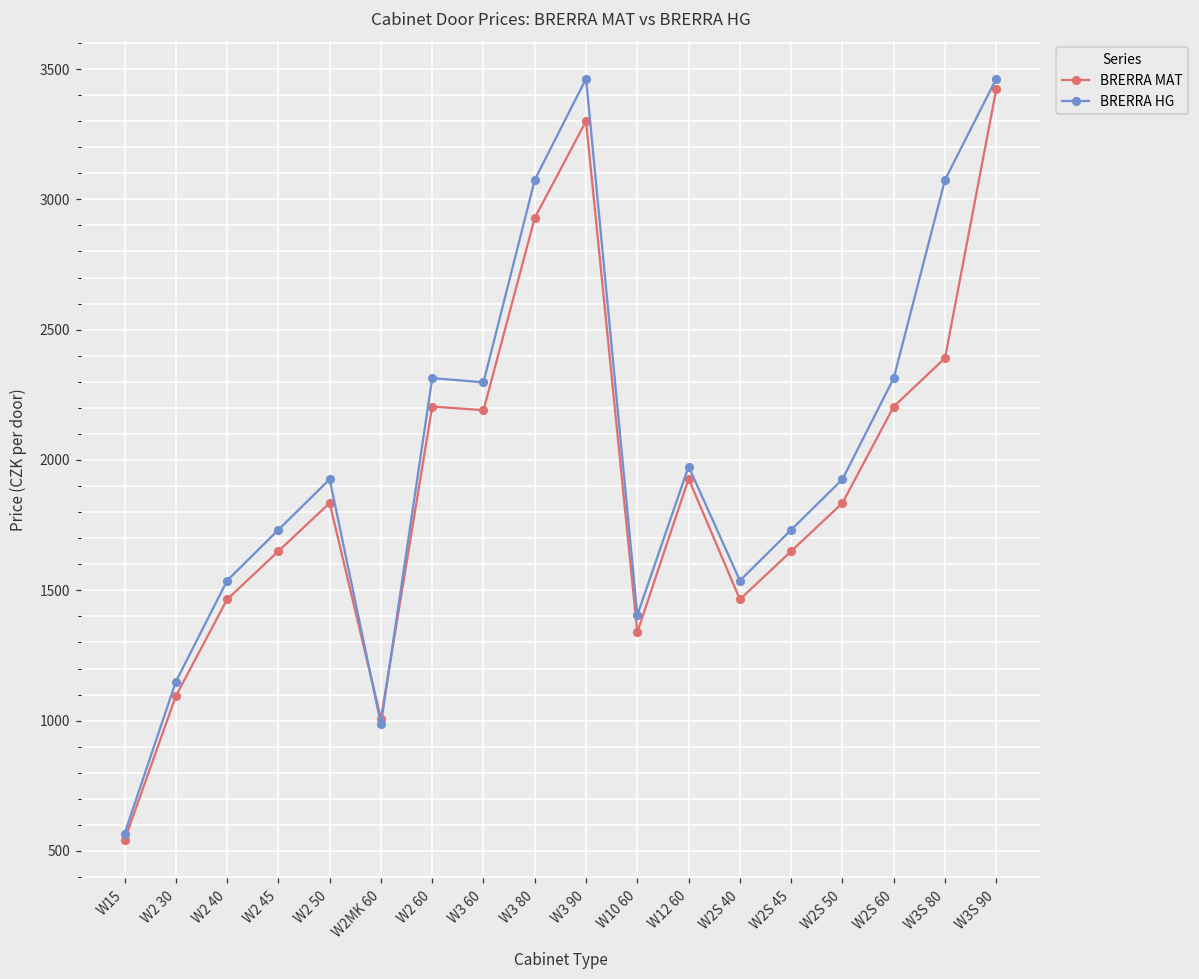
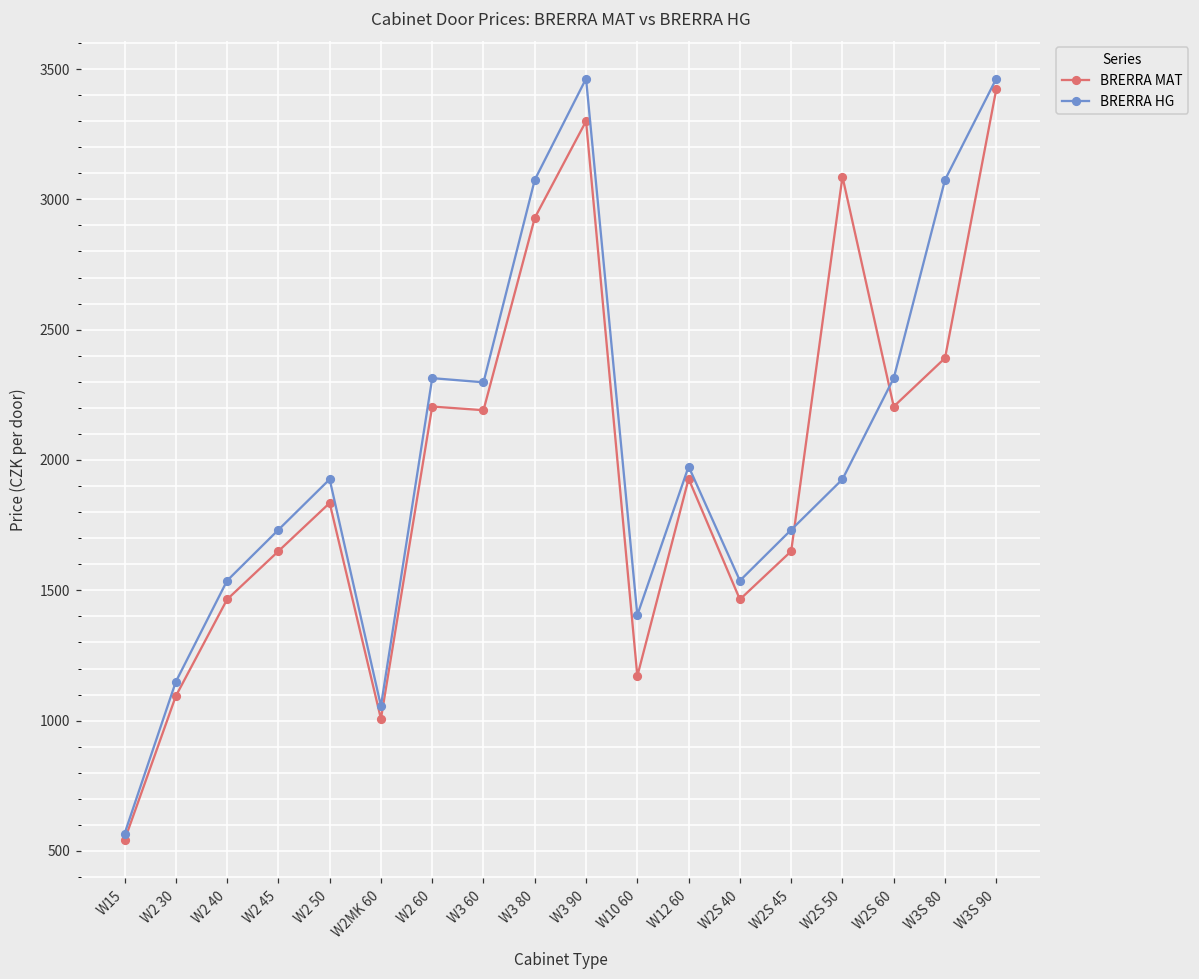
  {
    "BRERRA MAT": {
      "W15": 540,
      "W2 30": 1090,
      "W2 40": 1470,
      "W2 45": 1650,
      "W2 50": 1840,
      "W2MK 60": 1010,
      "W2 60": 2210,
      "W3 60": 2190,
      "W3 80": 2930,
      "W3 90": 3300,
-     "W10 60": 1340,
+     "W10 60": 1170,
      "W12 60": 1930,
      "W2S 40": 1470,
      "W2S 45": 1650,
-     "W2S 50": 1840,
+     "W2S 50": 3090,
      "W2S 60": 2210,
      "W3S 80": 2390,
      "W3S 90": 3420
    },
    "BRERRA HG": {
      "W15": 570,
      "W2 30": 1150,
      "W2 40": 1540,
      "W2 45": 1730,
      "W2 50": 1930,
-     "W2MK 60": 990,
+     "W2MK 60": 1060,
      "W2 60": 2310,
      "W3 60": 2300,
      "W3 80": 3080,
      "W3 90": 3460,
      "W10 60": 1410,
      "W12 60": 1980,
      "W2S 40": 1540,
      "W2S 45": 1730,
      "W2S 50": 1930,
      "W2S 60": 2310,
      "W3S 80": 3080,
      "W3S 90": 3460
    }
  }
